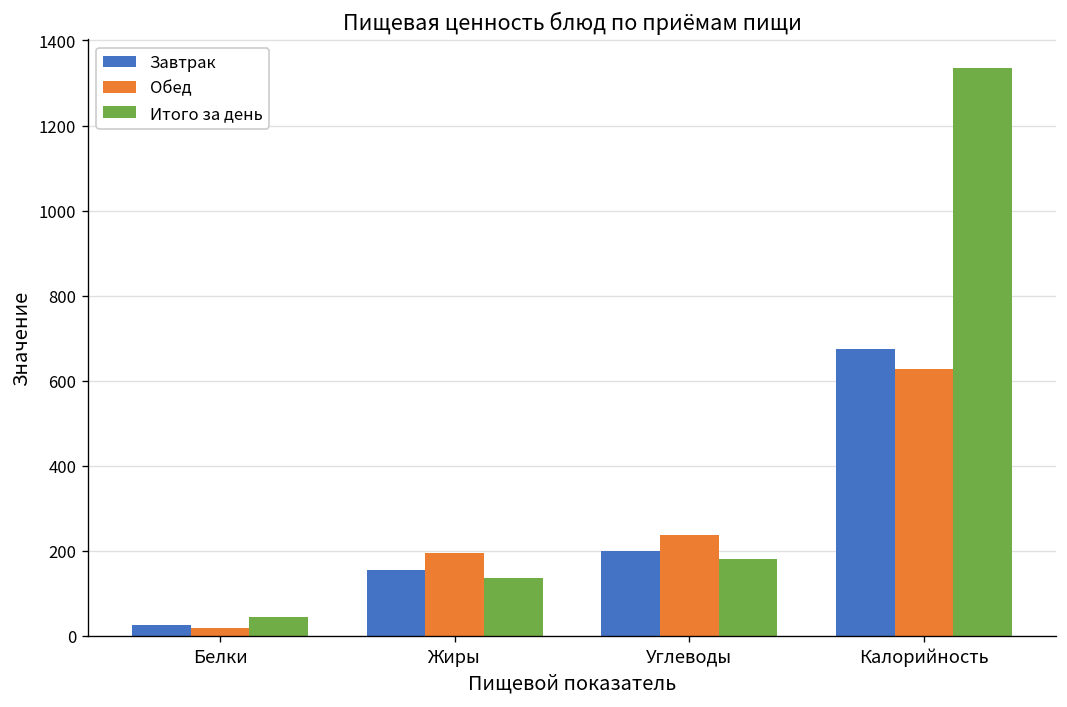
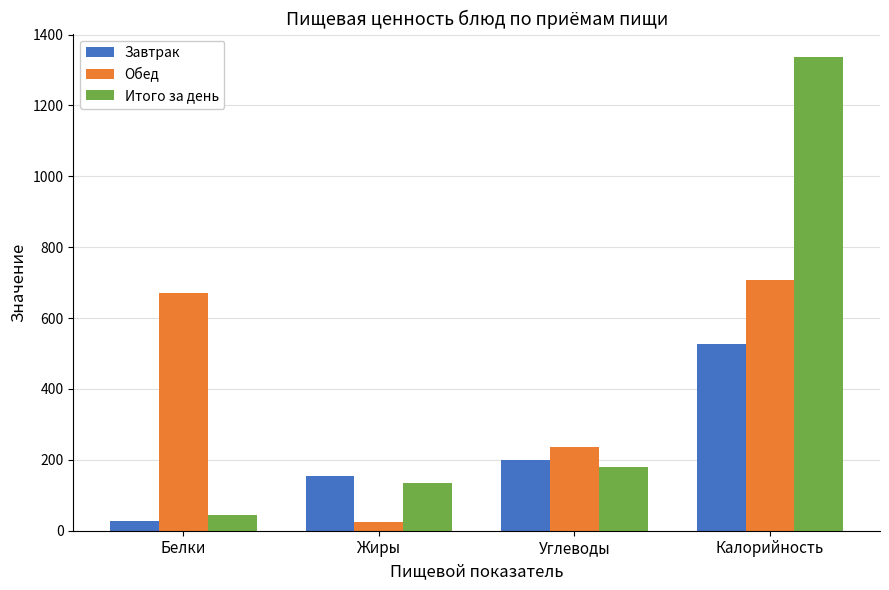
  {
    "Завтрак": {
      "Белки": 30,
      "Жиры": 150,
      "Углеводы": 200,
-     "Калорийность": 670
+     "Калорийность": 530
    },
    "Обед": {
-     "Белки": 20,
-     "Жиры": 190,
+     "Белки": 670,
+     "Жиры": 20,
      "Углеводы": 240,
-     "Калорийность": 630
+     "Калорийность": 710
    },
    "Итого за день": {
      "Белки": 40,
      "Жиры": 140,
      "Углеводы": 180,
      "Калорийность": 1340
    }
  }
